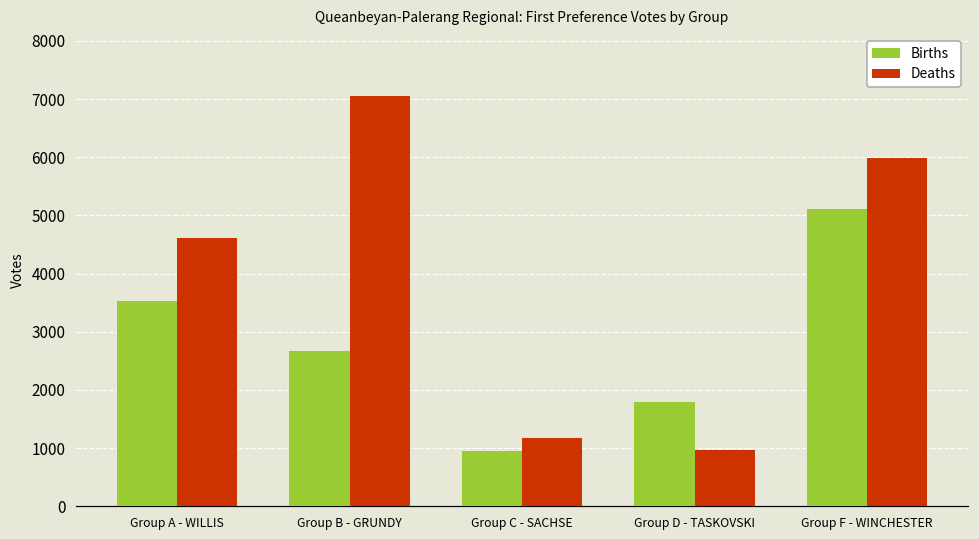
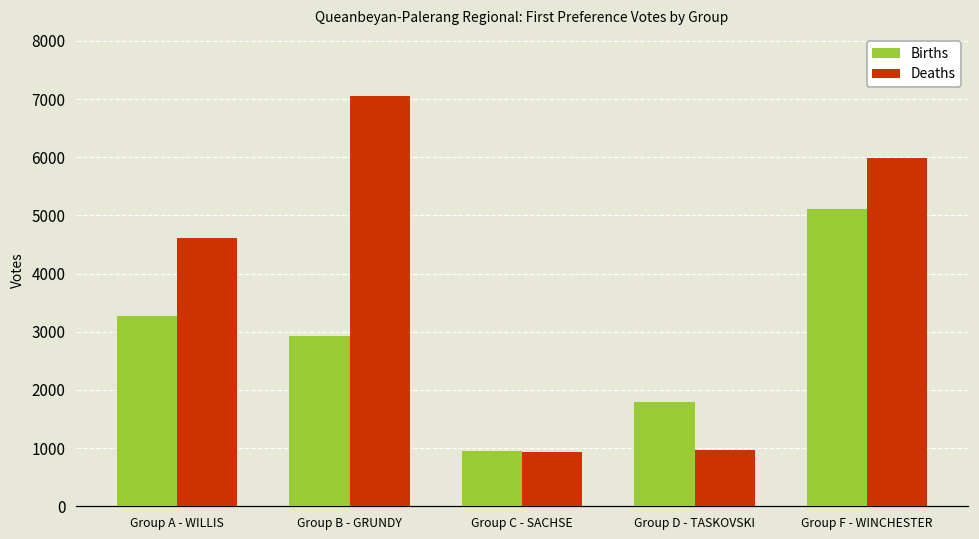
  {
    "Births": {
-     "Group A - WILLIS": 3500,
-     "Group B - GRUNDY": 2700,
+     "Group A - WILLIS": 3300,
+     "Group B - GRUNDY": 2900,
      "Group C - SACHSE": 1000,
      "Group D - TASKOVSKI": 1800,
      "Group F - WINCHESTER": 5100
    },
    "Deaths": {
      "Group A - WILLIS": 4600,
      "Group B - GRUNDY": 7100,
-     "Group C - SACHSE": 1200,
+     "Group C - SACHSE": 900,
      "Group D - TASKOVSKI": 1000,
      "Group F - WINCHESTER": 6000
    }
  }
